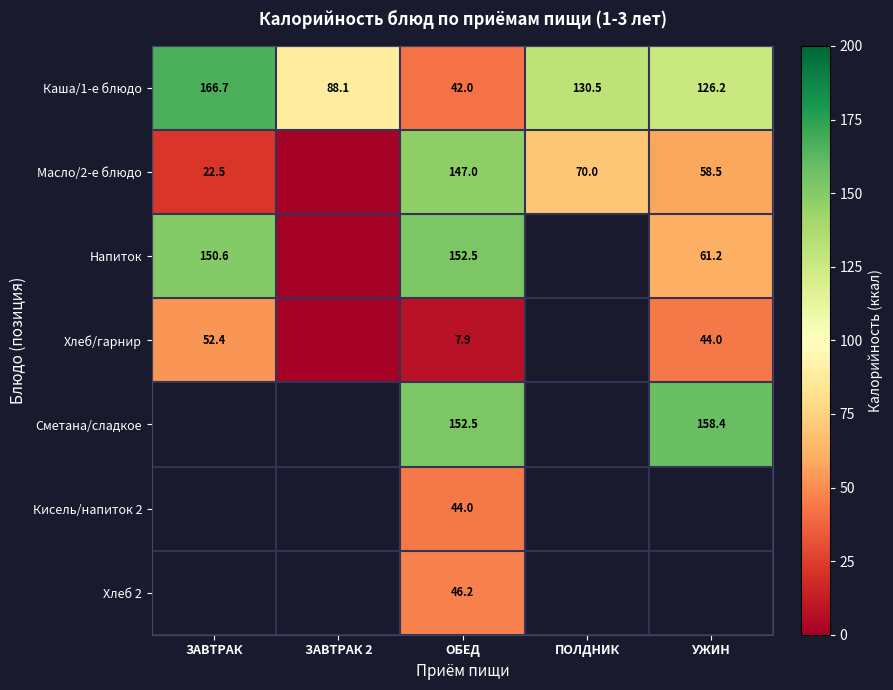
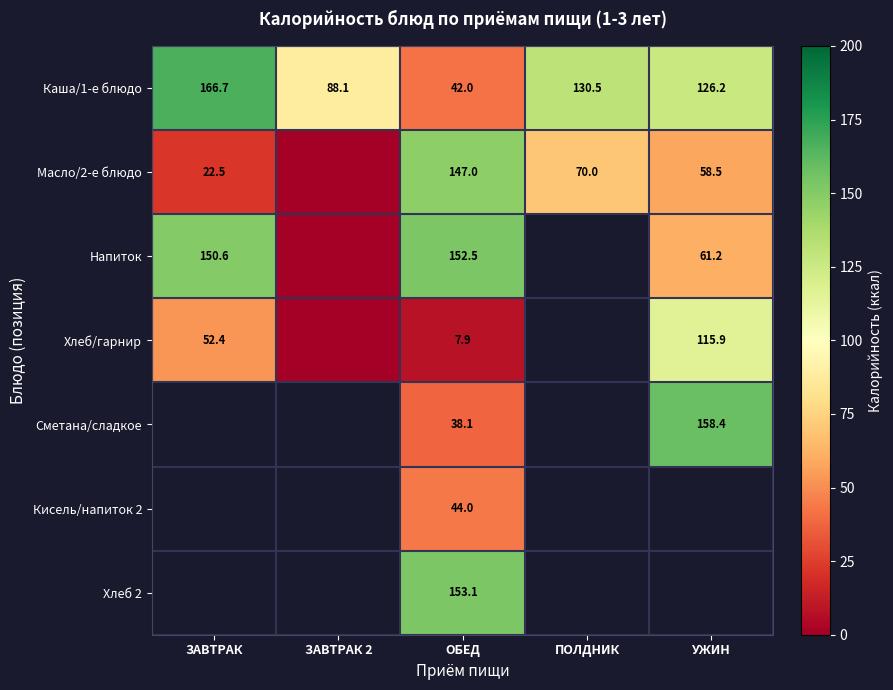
  {
    "Каша/1-е блюдо": {
      "ЗАВТРАК": 166.7,
      "ЗАВТРАК 2": 88.1,
      "ОБЕД": 42.0,
      "ПОЛДНИК": 130.5,
      "УЖИН": 126.2
    },
    "Масло/2-е блюдо": {
      "ЗАВТРАК": 22.5,
      "ОБЕД": 147.0,
      "ПОЛДНИК": 70.0,
      "УЖИН": 58.5
    },
    "Напиток": {
      "ЗАВТРАК": 150.6,
      "ОБЕД": 152.5,
      "УЖИН": 61.2
    },
    "Хлеб/гарнир": {
      "ЗАВТРАК": 52.4,
      "ОБЕД": 7.9,
-     "УЖИН": 44.0
+     "УЖИН": 115.9
    },
    "Сметана/сладкое": {
-     "ОБЕД": 152.5,
+     "ОБЕД": 38.1,
      "УЖИН": 158.4
    },
    "Кисель/напиток 2": {
      "ОБЕД": 44.0
    },
    "Хлеб 2": {
-     "ОБЕД": 46.2
+     "ОБЕД": 153.1
    }
  }
